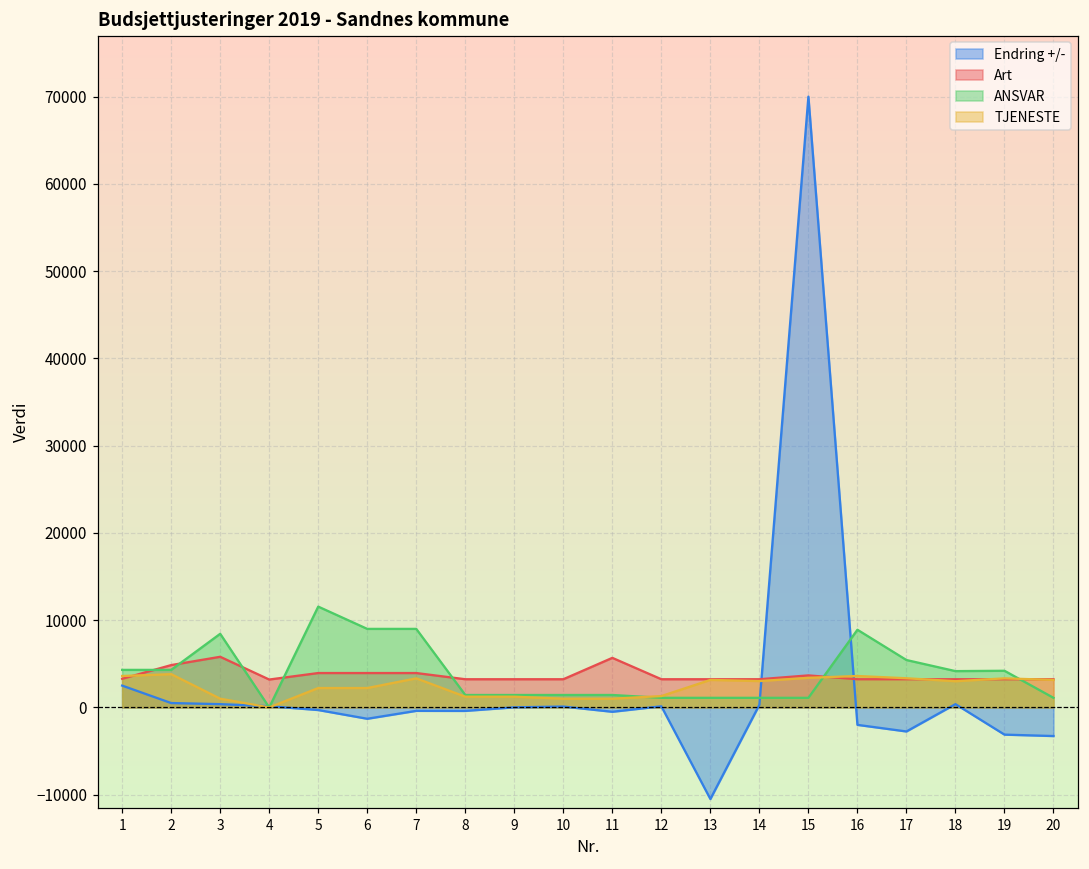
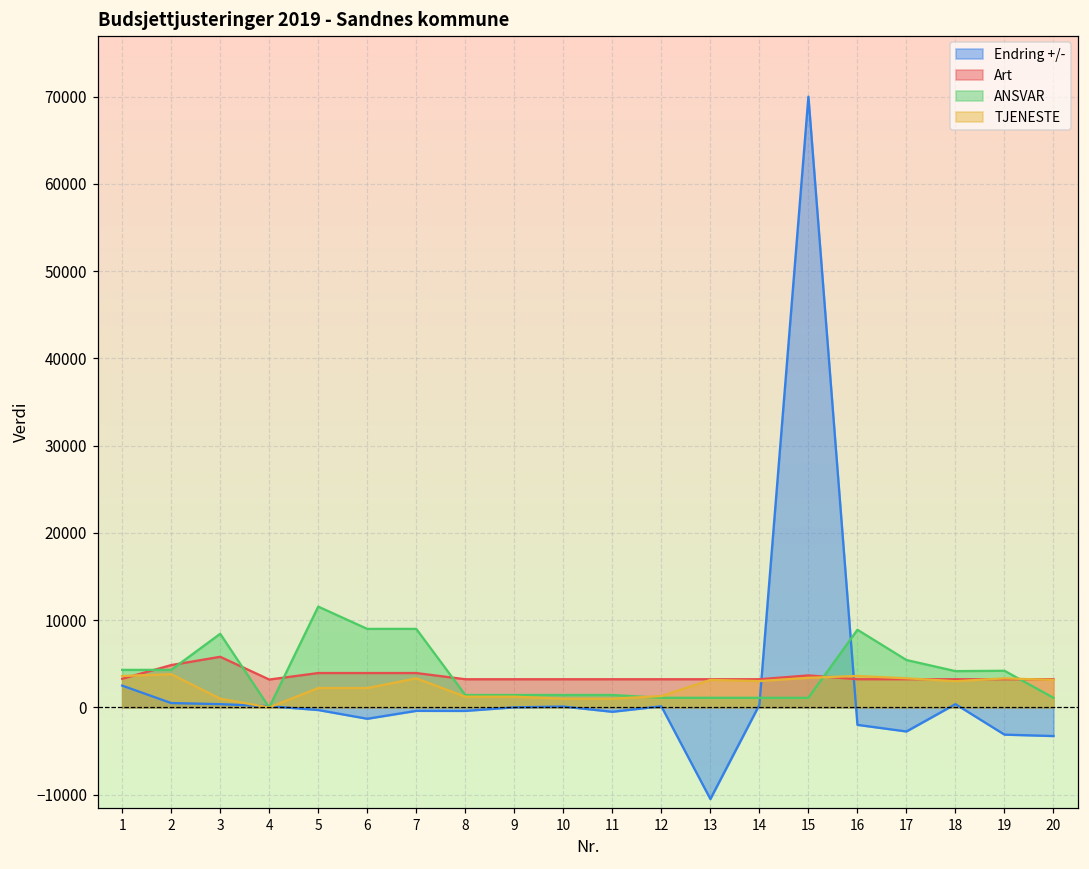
  {
    "Art": {
      "1": 3000,
      "2": 5000,
      "3": 6000,
      "4": 3000,
      "5": 4000,
      "6": 4000,
      "7": 4000,
      "8": 3000,
      "9": 3000,
      "10": 3000,
-     "11": 6000,
+     "11": 3000,
      "12": 3000,
      "16": 3000
    },
    "ANSVAR": {
      "1": 4000,
      "2": 4000,
      "3": 8000,
      "5": 12000,
      "6": 9000,
      "7": 9000,
      "10": 1000,
      "11": 1000,
      "13": 1000,
      "14": 1000,
      "15": 1000,
      "16": 9000,
      "17": 5000,
      "18": 4000,
      "19": 4000,
      "20": 1000
    },
    "TJENESTE": {
      "1": 4000,
      "2": 4000,
      "3": 1000,
      "5": 2000,
      "6": 2000,
      "7": 3000,
      "10": 1000,
      "11": 1000,
      "16": 4000
    }
  }
